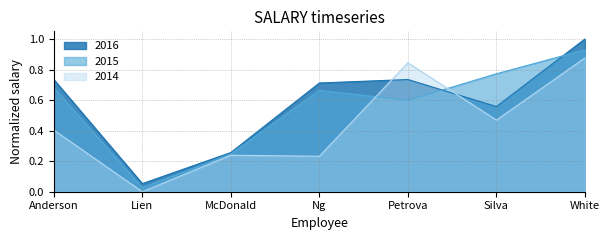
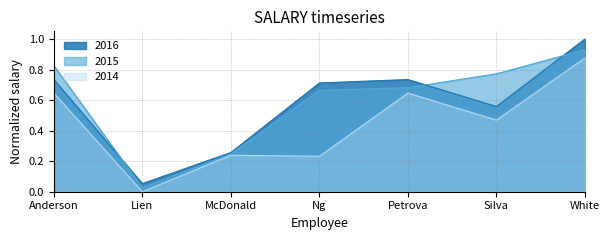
  {
    "2016": {
      "Anderson": 0.73,
      "Lien": 0.05,
      "Ng": 0.71,
      "Petrova": 0.73,
      "Silva": 0.56,
      "White": 1.00
    },
    "2015": {
-     "Anderson": 0.68,
+     "Anderson": 0.83,
      "Lien": 0.03,
      "Ng": 0.66,
-     "Petrova": 0.60,
+     "Petrova": 0.68,
      "Silva": 0.77,
      "White": 0.93
    },
    "2014": {
-     "Anderson": 0.40,
+     "Anderson": 0.65,
      "Lien": 0.00,
      "Ng": 0.23,
-     "Petrova": 0.84,
+     "Petrova": 0.65,
      "Silva": 0.47,
      "White": 0.88
    }
  }
